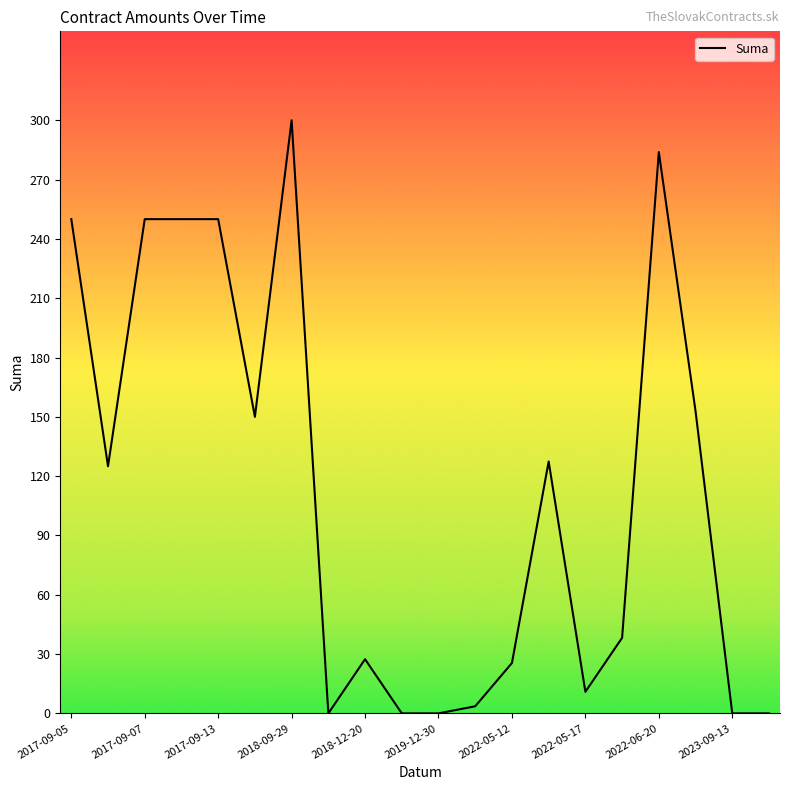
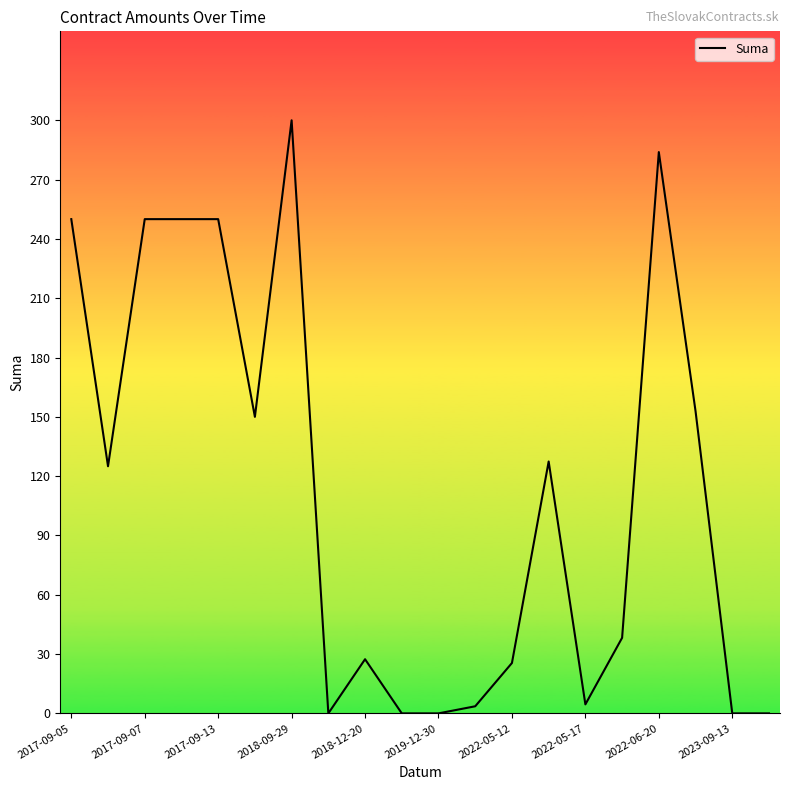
  {
    "2017-09-13": 250,
    "2018-09-29": 300,
    "2018-12-20": 27,
-   "2022-05-17": 11,
+   "2022-05-17": 5,
    "2022-06-20": 284
  }
